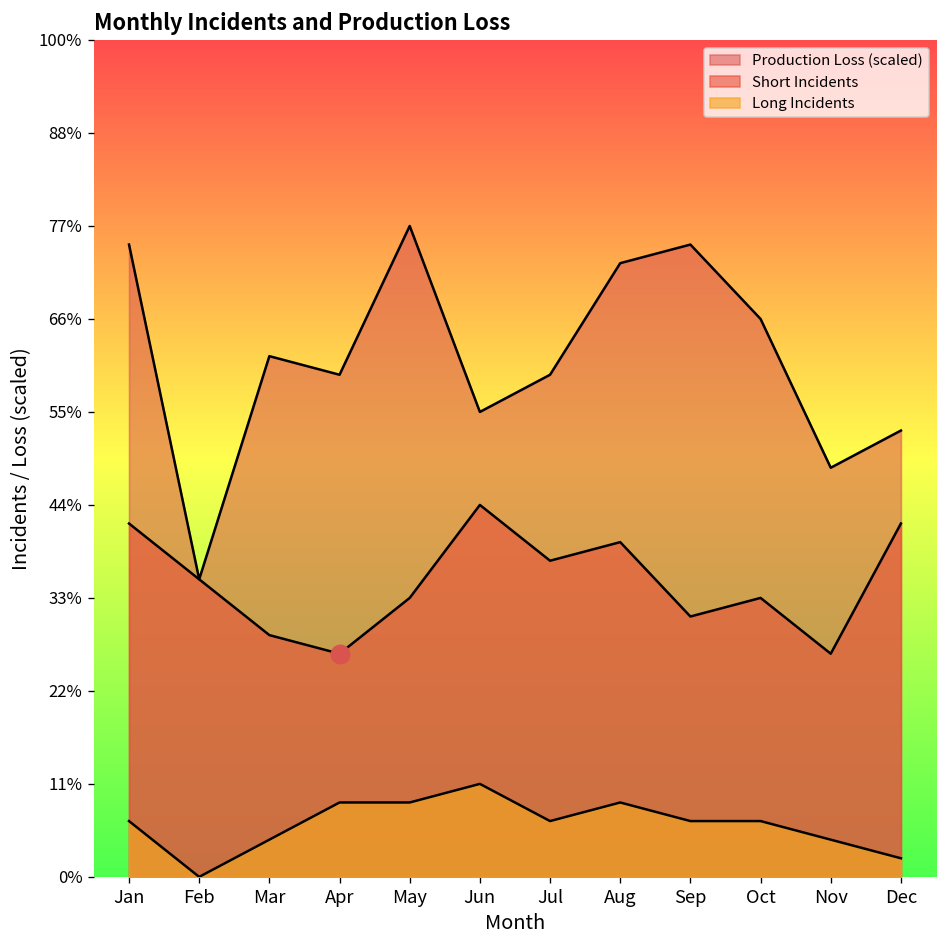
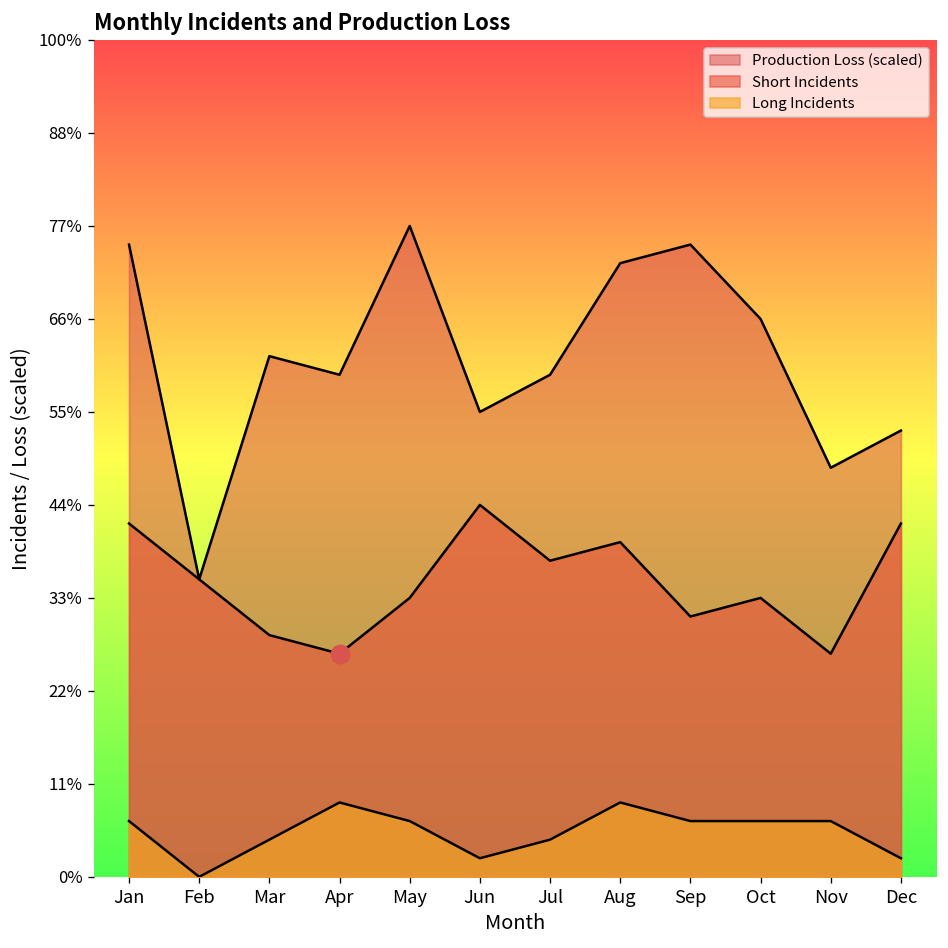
  {
    "Long Incidents": {
      "Jan": "7%",
      "Feb": "0%",
      "Mar": "4%",
      "Apr": "9%",
-     "May": "9%",
-     "Jun": "11%",
-     "Jul": "7%",
+     "May": "7%",
+     "Jun": "2%",
+     "Jul": "4%",
      "Aug": "9%",
      "Sep": "7%",
      "Oct": "7%",
-     "Nov": "4%",
+     "Nov": "7%",
      "Dec": "2%"
    }
  }
